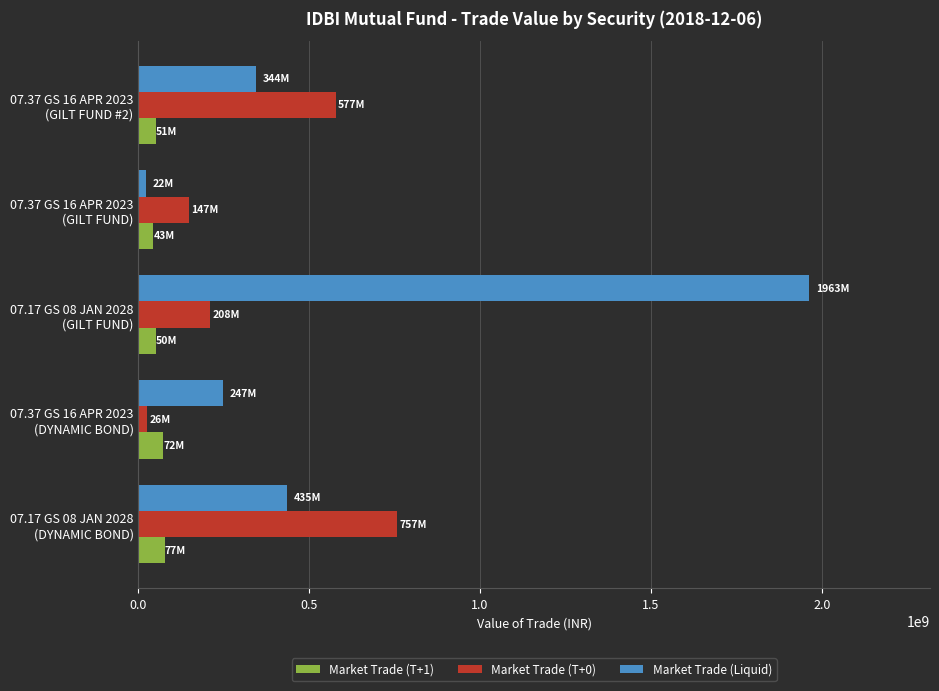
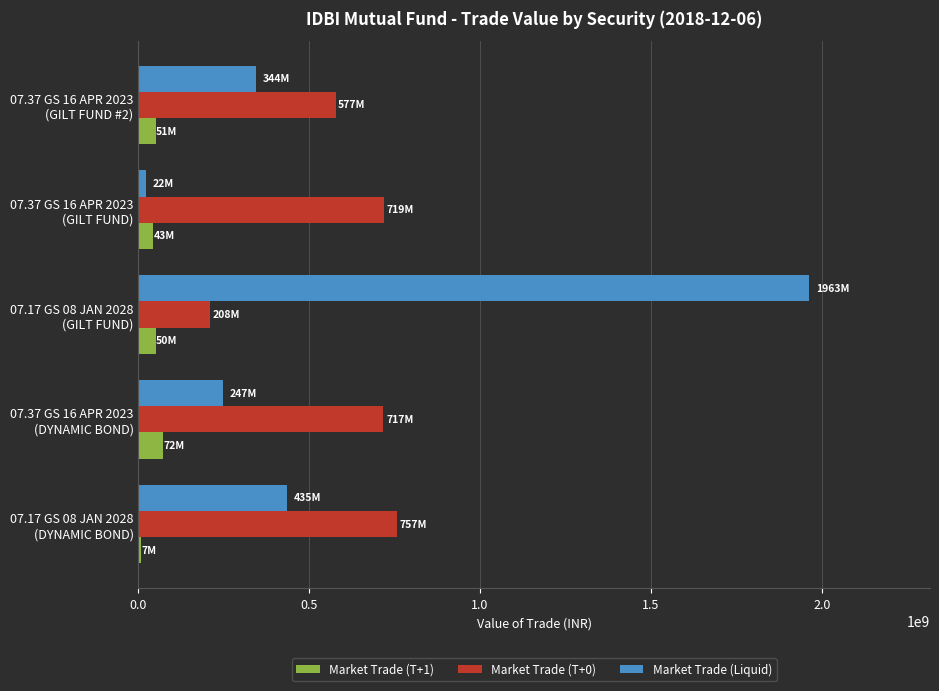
  {
    "Market Trade (T+1)": {
      "07.37 GS 16 APR 2023 (GILT FUND #2)": "51M",
      "07.37 GS 16 APR 2023 (GILT FUND)": "43M",
      "07.17 GS 08 JAN 2028 (GILT FUND)": "50M",
      "07.37 GS 16 APR 2023 (DYNAMIC BOND)": "72M",
-     "07.17 GS 08 JAN 2028 (DYNAMIC BOND)": "77M"
+     "07.17 GS 08 JAN 2028 (DYNAMIC BOND)": "7M"
    },
    "Market Trade (T+0)": {
      "07.37 GS 16 APR 2023 (GILT FUND #2)": "577M",
-     "07.37 GS 16 APR 2023 (GILT FUND)": "147M",
+     "07.37 GS 16 APR 2023 (GILT FUND)": "719M",
      "07.17 GS 08 JAN 2028 (GILT FUND)": "208M",
-     "07.37 GS 16 APR 2023 (DYNAMIC BOND)": "26M",
+     "07.37 GS 16 APR 2023 (DYNAMIC BOND)": "717M",
      "07.17 GS 08 JAN 2028 (DYNAMIC BOND)": "757M"
    },
    "Market Trade (Liquid)": {
      "07.37 GS 16 APR 2023 (GILT FUND #2)": "344M",
      "07.37 GS 16 APR 2023 (GILT FUND)": "22M",
      "07.17 GS 08 JAN 2028 (GILT FUND)": "1963M",
      "07.37 GS 16 APR 2023 (DYNAMIC BOND)": "247M",
      "07.17 GS 08 JAN 2028 (DYNAMIC BOND)": "435M"
    }
  }
